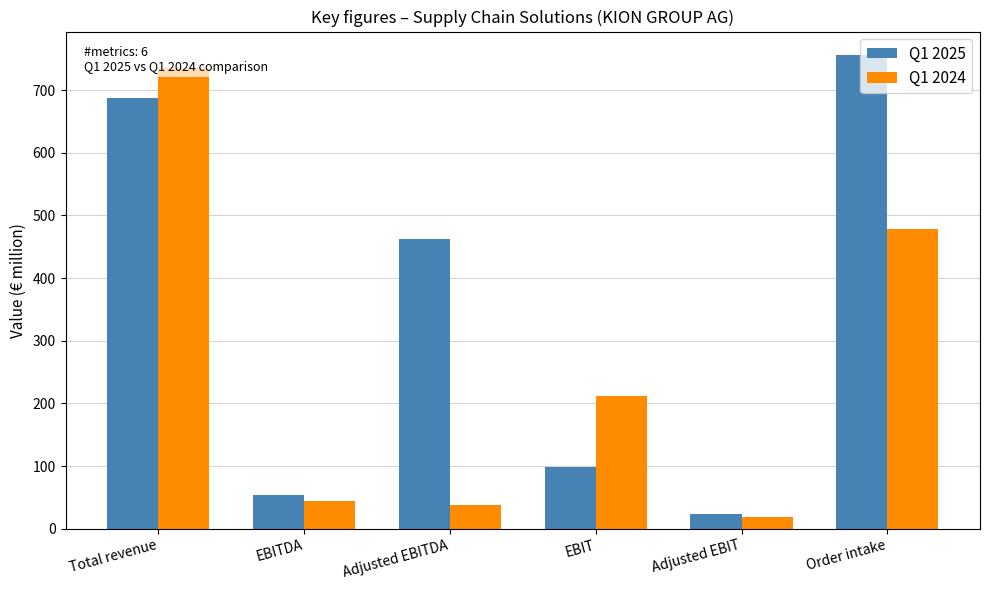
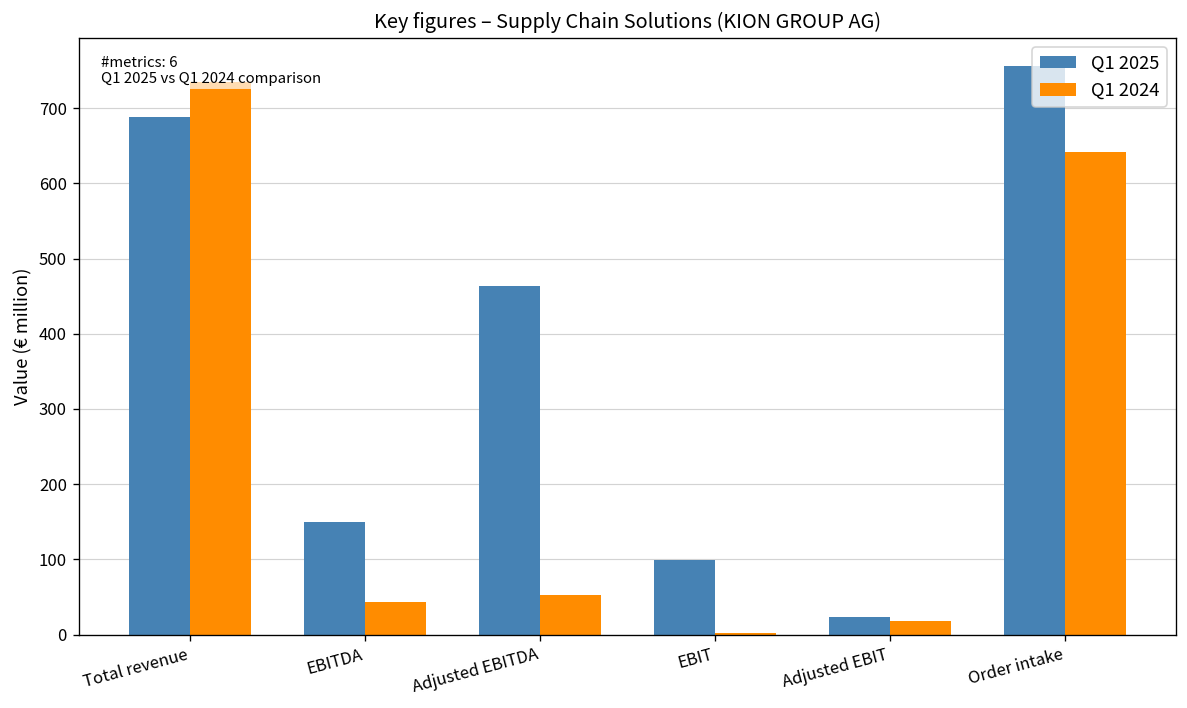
  {
    "Q1 2025": {
      "Total revenue": 690,
-     "EBITDA": 50,
+     "EBITDA": 150,
      "Adjusted EBITDA": 460,
      "EBIT": 100,
      "Adjusted EBIT": 20
    },
    "Q1 2024": {
      "EBITDA": 40,
-     "Adjusted EBITDA": 40,
-     "EBIT": 210,
+     "Adjusted EBITDA": 50,
+     "EBIT": 0,
      "Adjusted EBIT": 20,
-     "Order intake": 480
+     "Order intake": 640
    }
  }
